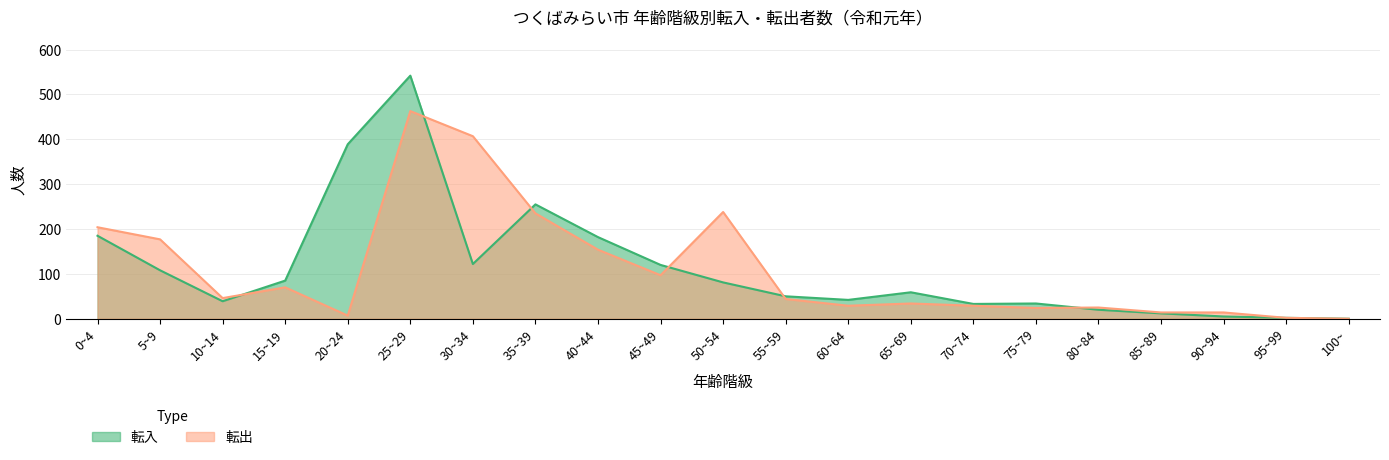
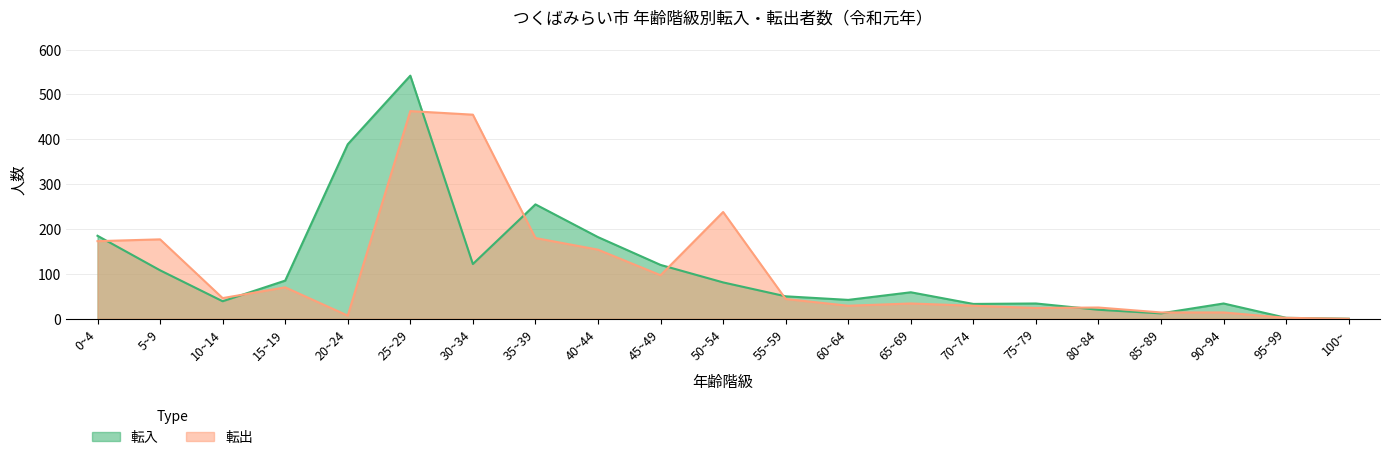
  {
    "転入": {
      "0~4": 190,
      "5~9": 110,
      "10~14": 40,
      "15~19": 90,
      "20~24": 390,
      "25~29": 540,
      "30~34": 120,
      "35~39": 260,
      "40~44": 180,
      "45~49": 120,
      "50~54": 80,
      "55~59": 50,
      "60~64": 40,
      "65~69": 60,
      "75~79": 30,
-     "90~94": 10
+     "90~94": 30
    },
    "転出": {
-     "0~4": 200,
+     "0~4": 170,
      "5~9": 180,
      "10~14": 50,
      "15~19": 70,
      "20~24": 10,
      "25~29": 460,
-     "30~34": 410,
-     "35~39": 240,
+     "30~34": 460,
+     "35~39": 180,
      "40~44": 150,
      "45~49": 100,
      "50~54": 240,
      "55~59": 40,
      "60~64": 30,
      "65~69": 30,
      "75~79": 20,
      "90~94": 10
    }
  }
